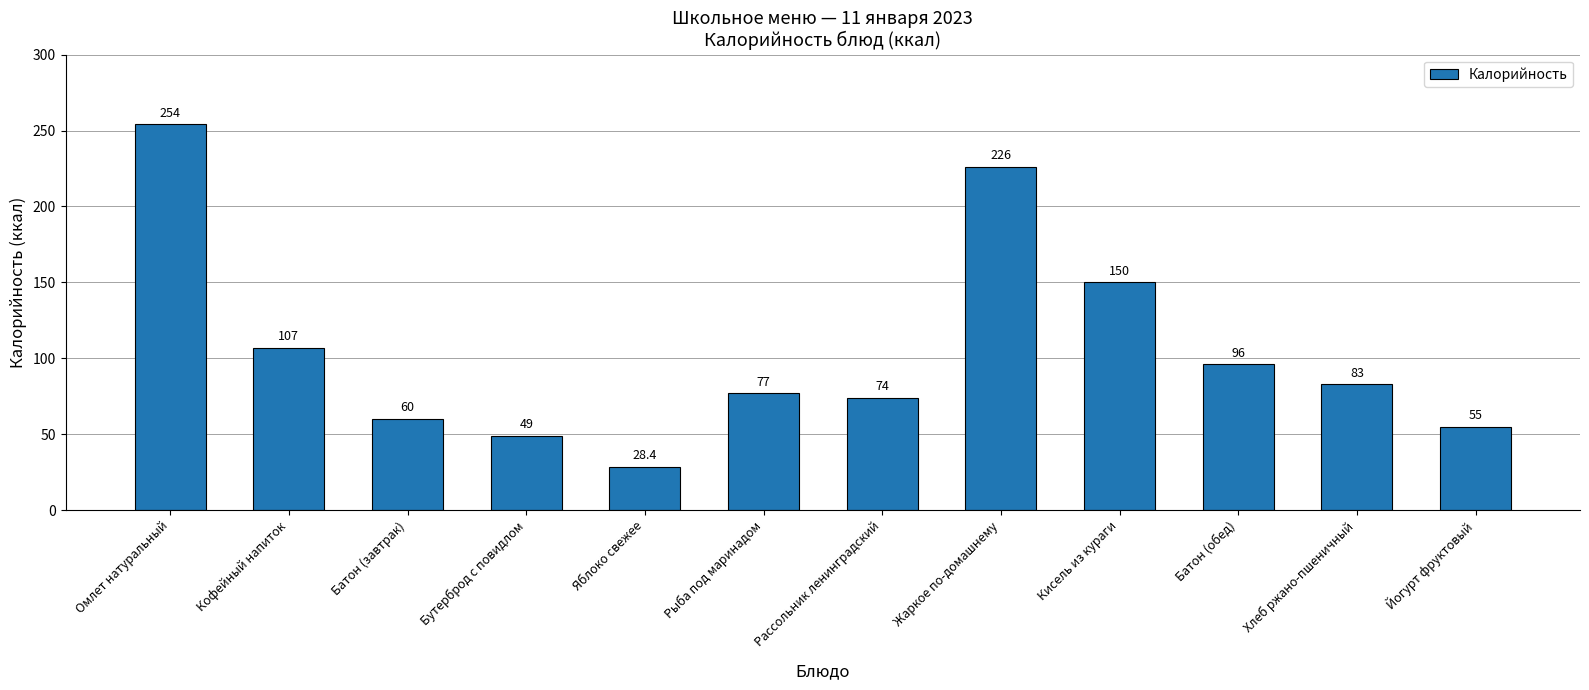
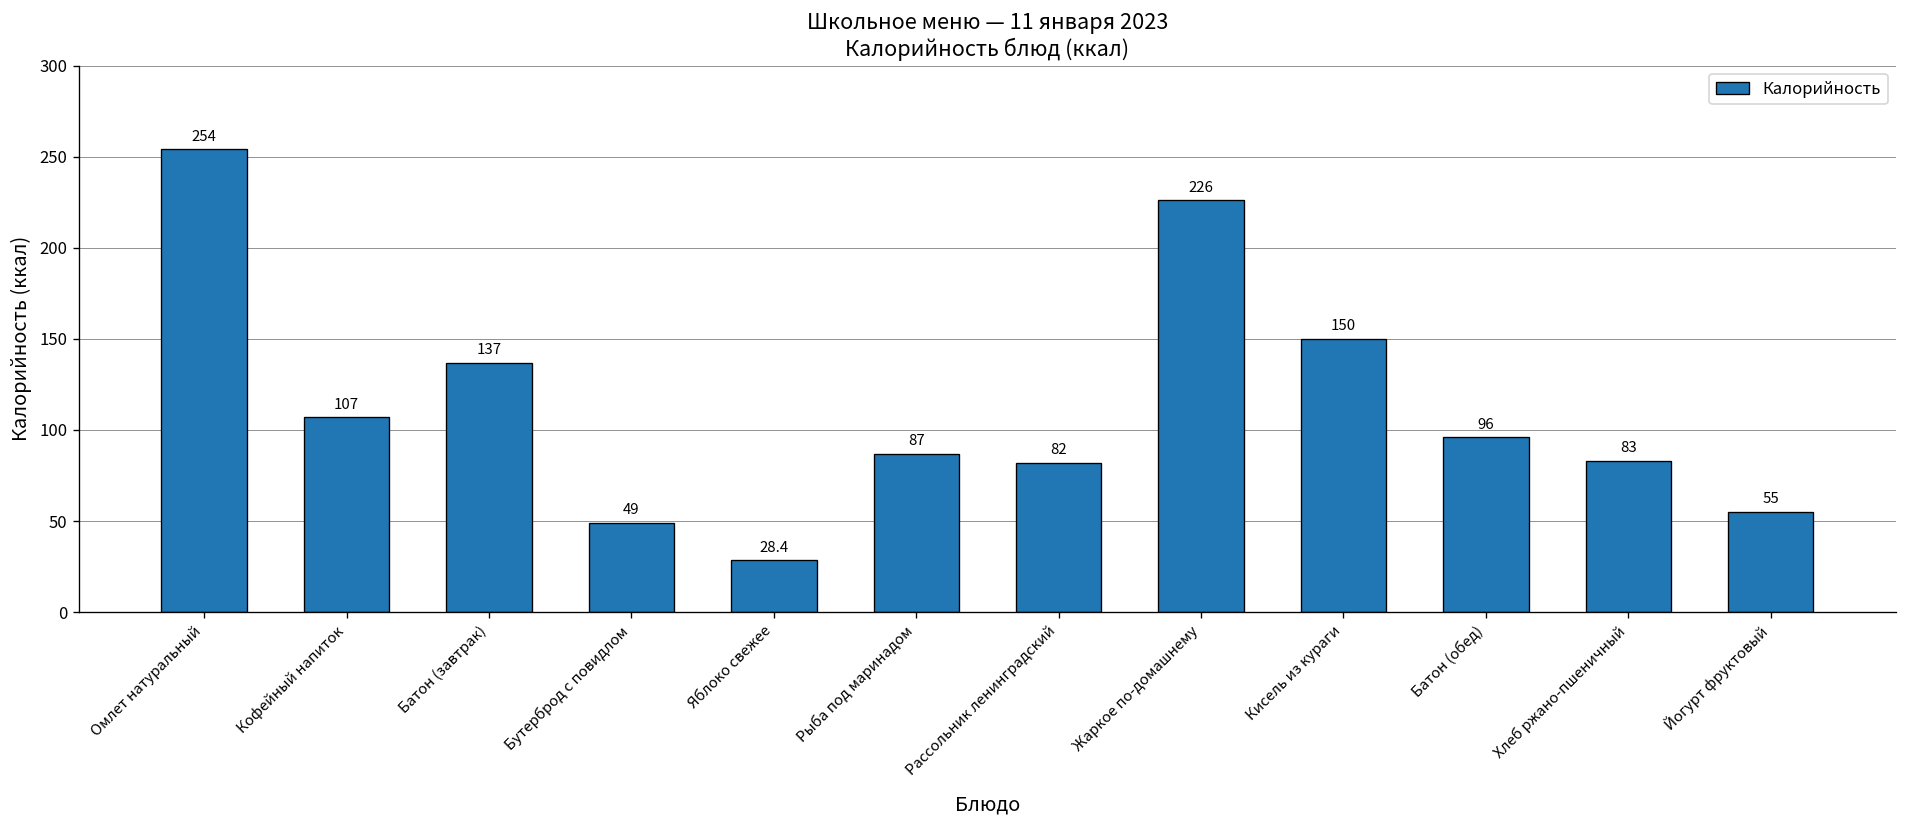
  {
    "Омлет натуральный": 254,
    "Кофейный напиток": 107,
-   "Батон (завтрак)": 60,
+   "Батон (завтрак)": 137,
    "Бутерброд с повидлом": 49,
    "Яблоко свежее": 28.4,
-   "Рыба под маринадом": 77,
-   "Рассольник ленинградский": 74,
+   "Рыба под маринадом": 87,
+   "Рассольник ленинградский": 82,
    "Жаркое по-домашнему": 226,
    "Кисель из кураги": 150,
    "Батон (обед)": 96,
    "Хлеб ржано-пшеничный": 83,
    "Йогурт фруктовый": 55
  }
